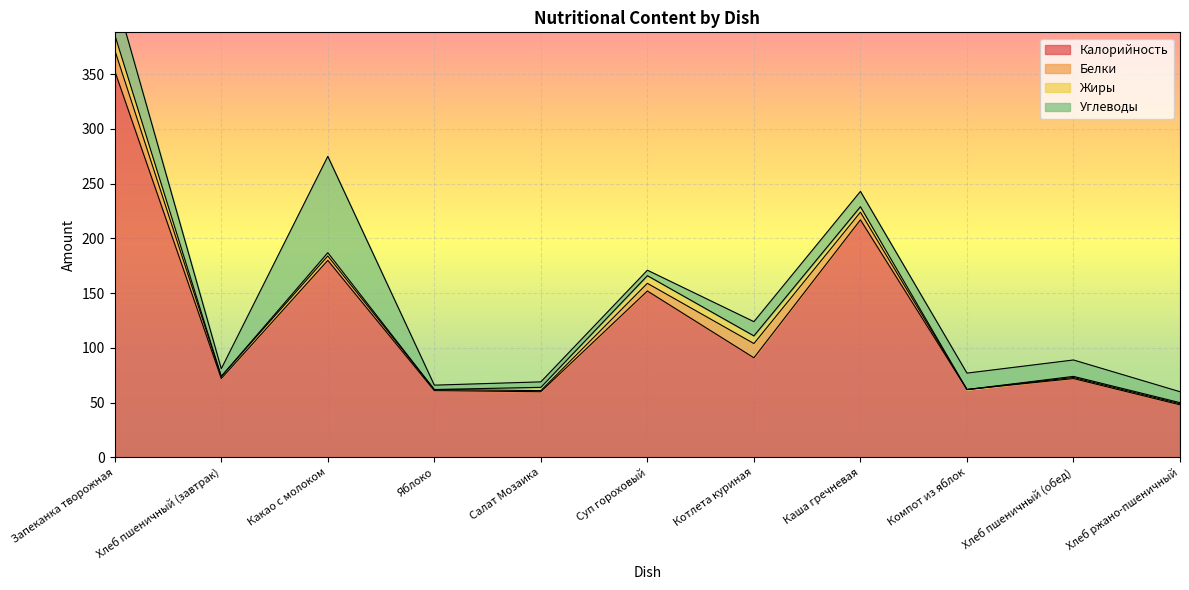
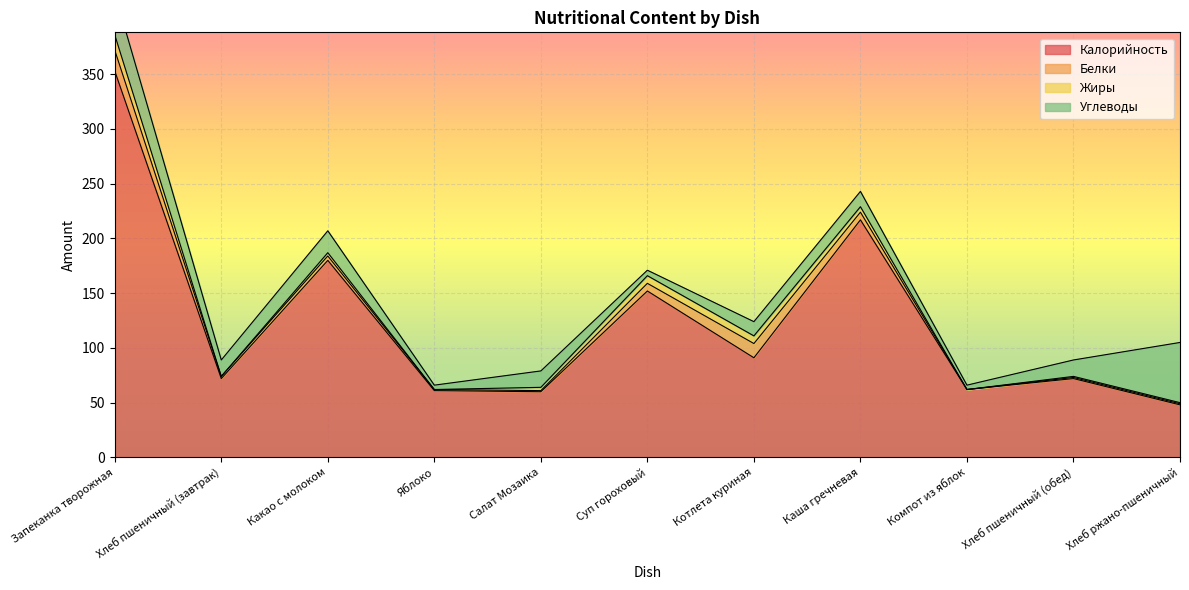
  {
    "Калорийность": {
      "Запеканка творожная": 353,
      "Какао с молоком": 180,
      "Суп гороховый": 152,
      "Котлета куриная": 91,
      "Каша гречневая": 217
    },
    "Углеводы": {
-     "Хлеб пшеничный (завтрак)": 7,
-     "Какао с молоком": 88,
+     "Хлеб пшеничный (завтрак)": 15,
+     "Какао с молоком": 20,
      "Яблоко": 4,
-     "Салат Мозаика": 5,
+     "Салат Мозаика": 15,
      "Суп гороховый": 5,
      "Котлета куриная": 13,
      "Каша гречневая": 14,
-     "Компот из яблок": 15,
+     "Компот из яблок": 4,
      "Хлеб пшеничный (обед)": 15,
-     "Хлеб ржано-пшеничный": 10
+     "Хлеб ржано-пшеничный": 55
    }
  }
